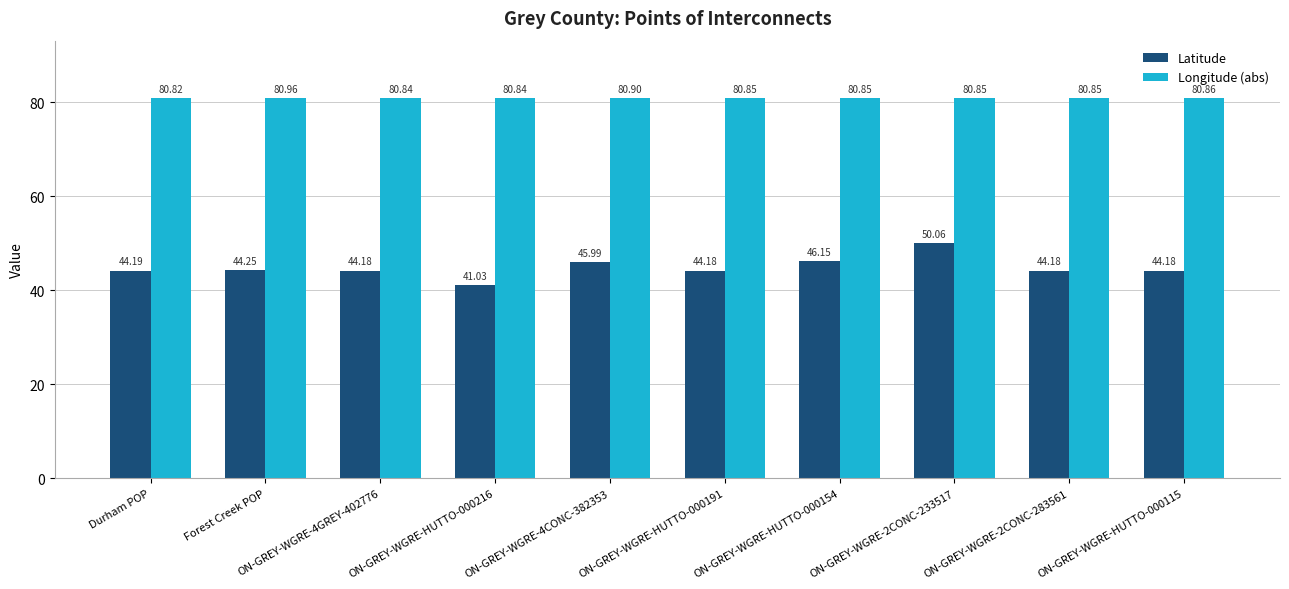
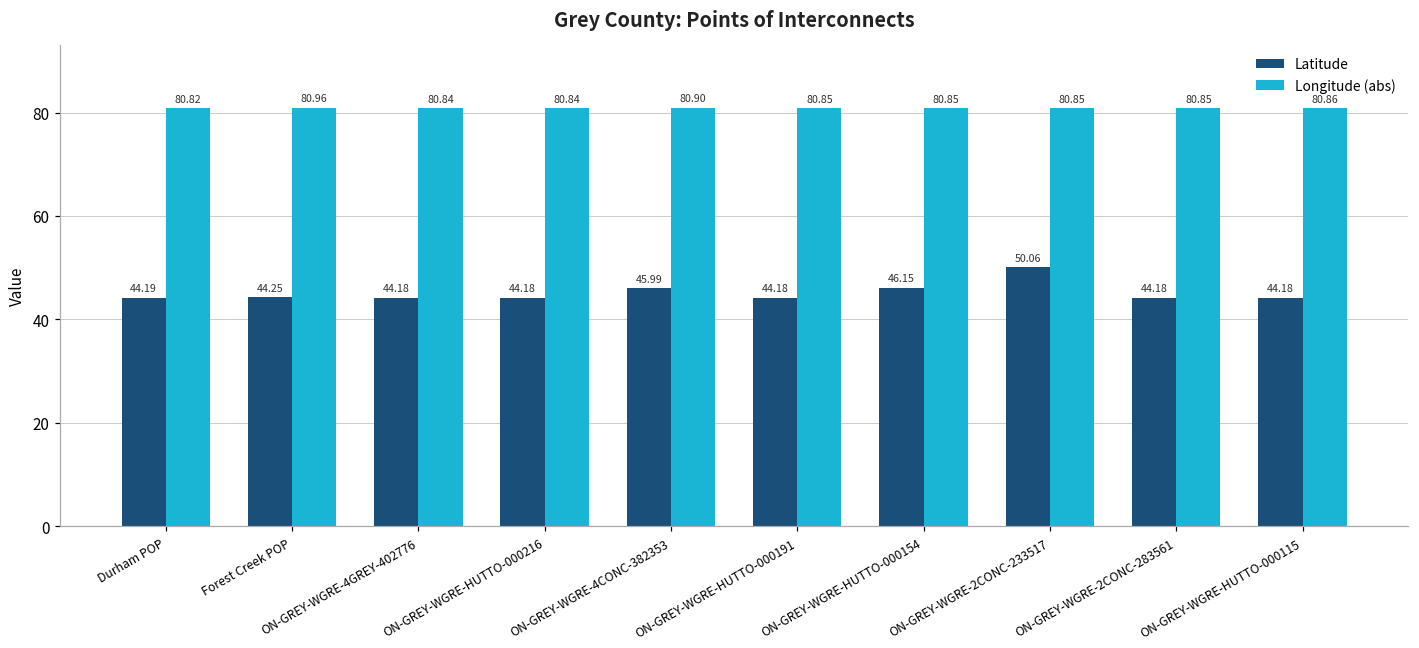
  {
    "Latitude": {
      "Durham POP": 44.19,
      "Forest Creek POP": 44.25,
      "ON-GREY-WGRE-4GREY-402776": 44.18,
-     "ON-GREY-WGRE-HUTTO-000216": 41.03,
+     "ON-GREY-WGRE-HUTTO-000216": 44.18,
      "ON-GREY-WGRE-4CONC-382353": 45.99,
      "ON-GREY-WGRE-HUTTO-000191": 44.18,
      "ON-GREY-WGRE-HUTTO-000154": 46.15,
      "ON-GREY-WGRE-2CONC-233517": 50.06,
      "ON-GREY-WGRE-2CONC-283561": 44.18,
      "ON-GREY-WGRE-HUTTO-000115": 44.18
    },
    "Longitude (abs)": {
      "Durham POP": 80.82,
      "Forest Creek POP": 80.96,
      "ON-GREY-WGRE-4GREY-402776": 80.84,
      "ON-GREY-WGRE-HUTTO-000216": 80.84,
      "ON-GREY-WGRE-4CONC-382353": 80.90,
      "ON-GREY-WGRE-HUTTO-000191": 80.85,
      "ON-GREY-WGRE-HUTTO-000154": 80.85,
      "ON-GREY-WGRE-2CONC-233517": 80.85,
      "ON-GREY-WGRE-2CONC-283561": 80.85,
      "ON-GREY-WGRE-HUTTO-000115": 80.86
    }
  }
